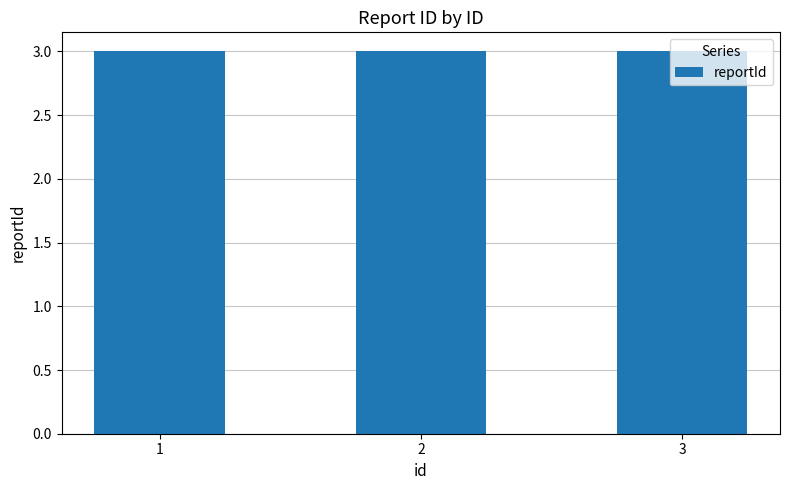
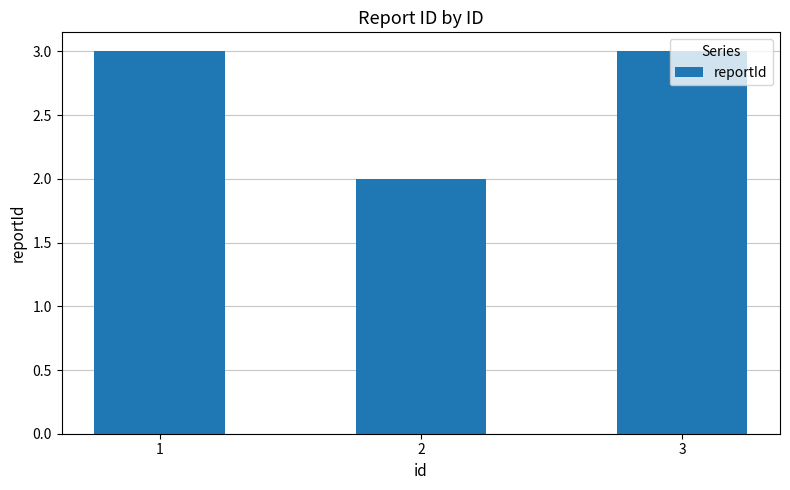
  {
    "1": 3,
-   "2": 3
+   "2": 2
  }
